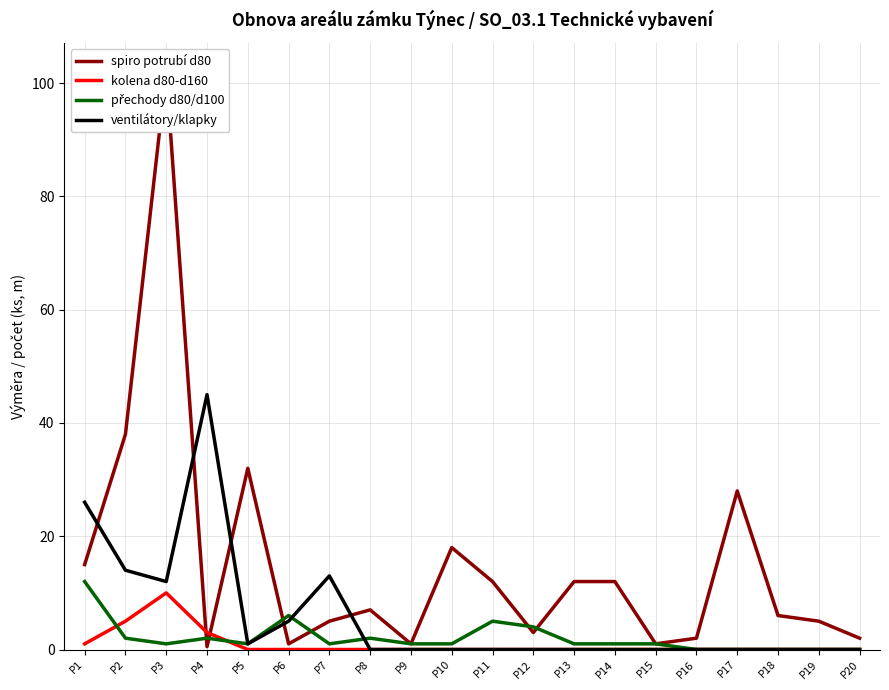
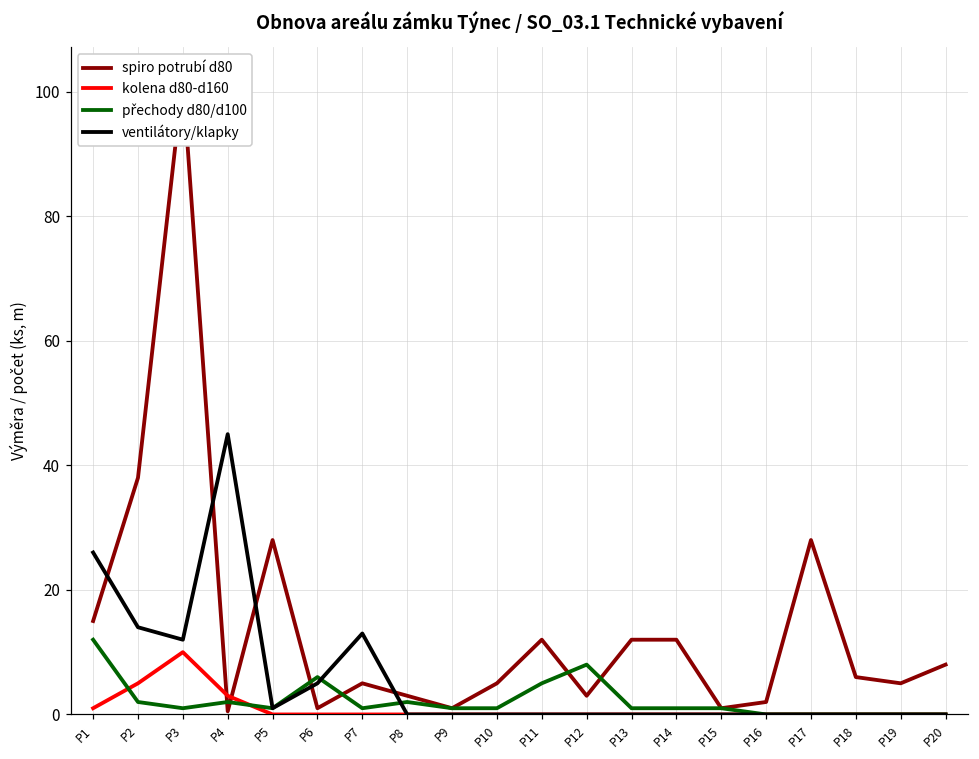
  {
    "spiro potrubí d80": {
      "P1": 15,
      "P2": 38,
      "P4": 1,
-     "P5": 32,
+     "P5": 28,
      "P6": 1,
      "P7": 5,
-     "P8": 7,
-     "P10": 18,
+     "P8": 3,
+     "P10": 5,
      "P11": 12,
      "P12": 3,
      "P13": 12,
      "P14": 12,
      "P16": 2,
      "P17": 28,
      "P18": 6,
      "P19": 5,
-     "P20": 2
+     "P20": 8
    },
    "kolena d80-d160": {
      "P1": 1,
      "P2": 5,
      "P3": 10,
      "P4": 3,
      "P5": 0,
      "P6": 0,
      "P7": 0
    },
    "přechody d80/d100": {
      "P1": 12,
      "P2": 2,
      "P3": 1,
      "P4": 2,
      "P6": 6,
      "P7": 1,
      "P8": 2,
      "P10": 1,
      "P11": 5,
-     "P12": 4,
+     "P12": 8,
      "P13": 1,
      "P14": 1
    },
    "ventilátory/klapky": {
      "P1": 26,
      "P2": 14,
      "P3": 12,
      "P4": 45,
      "P6": 5,
      "P7": 13
    }
  }
